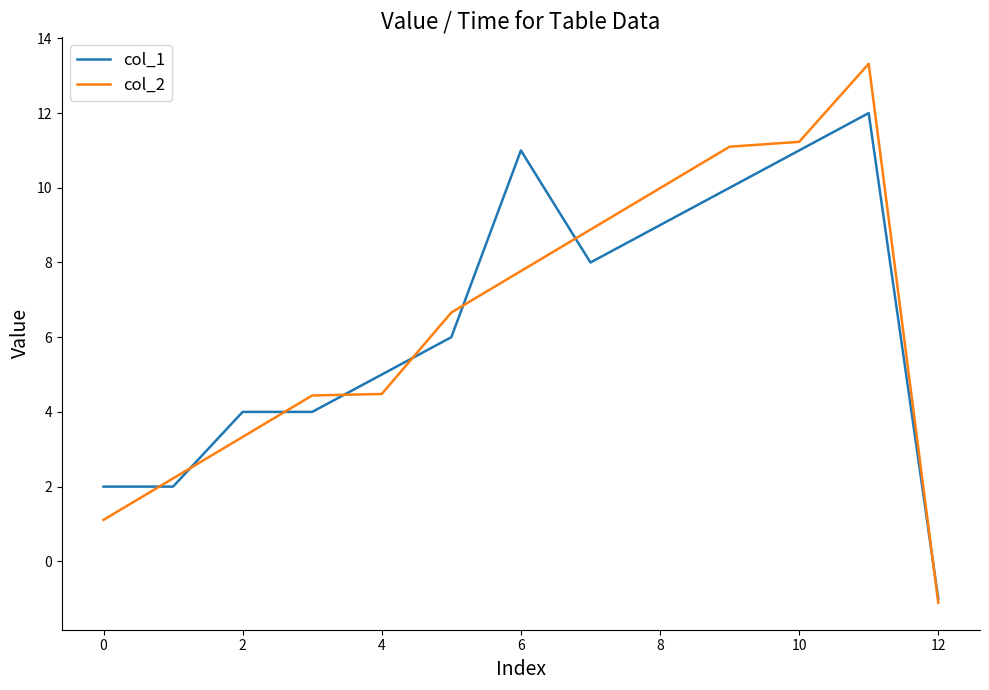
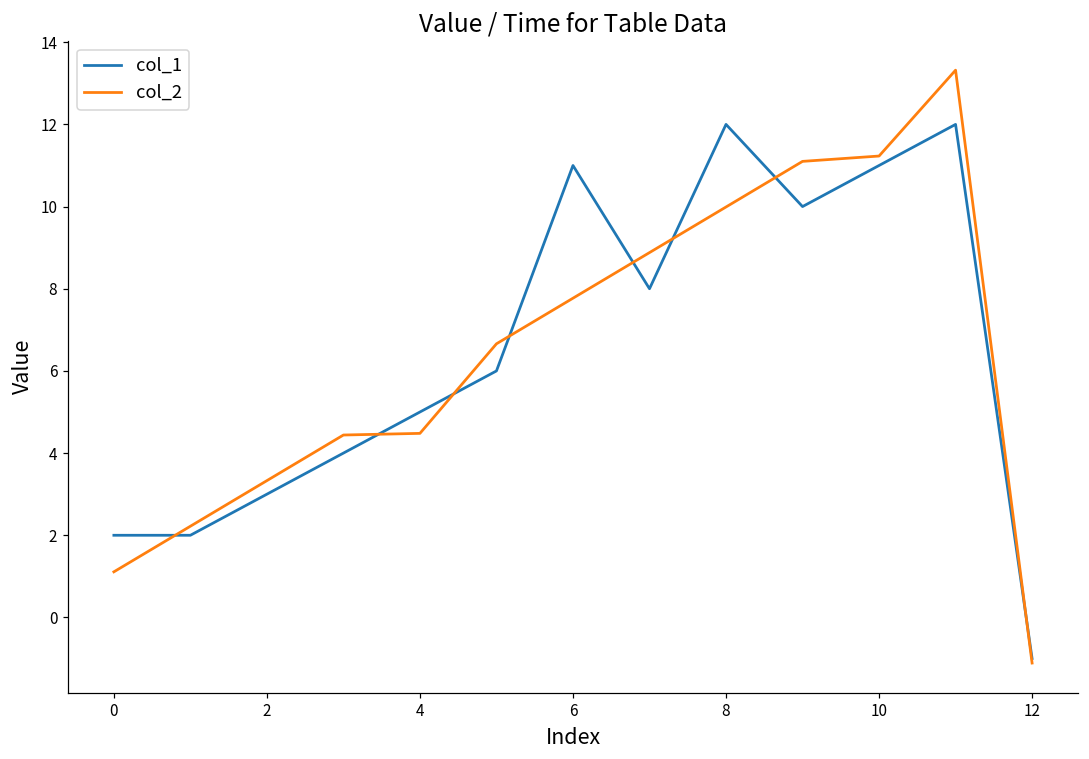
  {
    "col_1": {
      "0": 2,
-     "2": 4,
+     "2": 3,
      "4": 5,
      "6": 11,
-     "8": 9,
+     "8": 12,
      "10": 11,
      "12": -1
    },
    "col_2": {
      "0": 1.1,
      "2": 3.3,
      "4": 4.5,
      "6": 7.8,
      "8": 10,
      "10": 11.2,
      "12": -1.1
    }
  }
